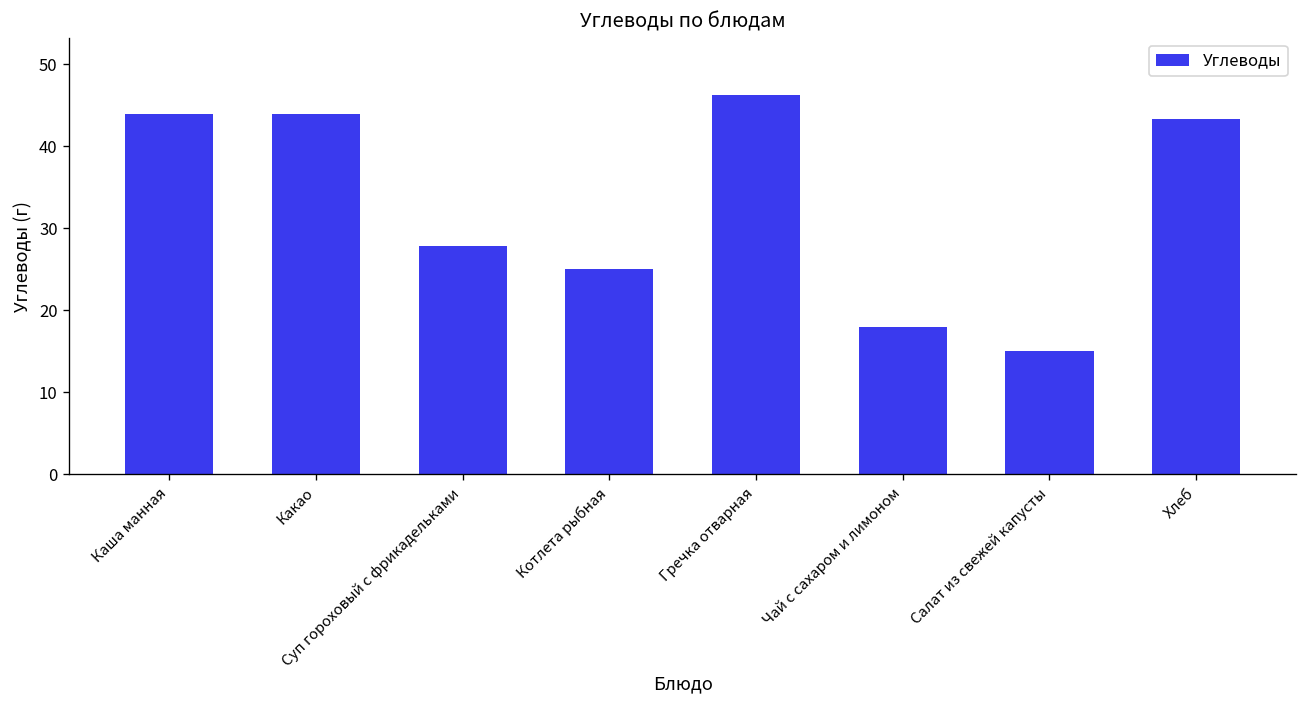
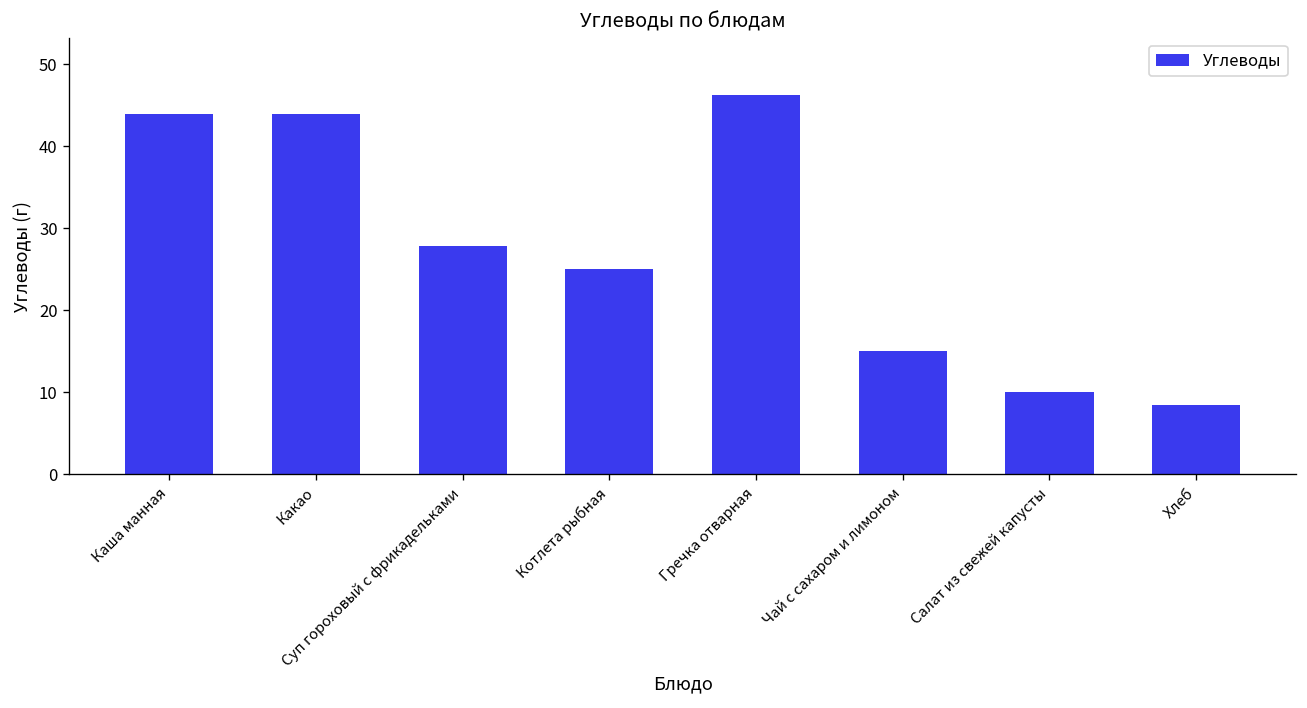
  {
    "Каша манная": 44,
    "Какао": 44,
    "Суп гороховый с фрикадельками": 28,
    "Котлета рыбная": 25,
    "Гречка отварная": 46,
-   "Чай с сахаром и лимоном": 18,
-   "Салат из свежей капусты": 15,
-   "Хлеб": 43
+   "Чай с сахаром и лимоном": 15,
+   "Салат из свежей капусты": 10,
+   "Хлеб": 9
  }
